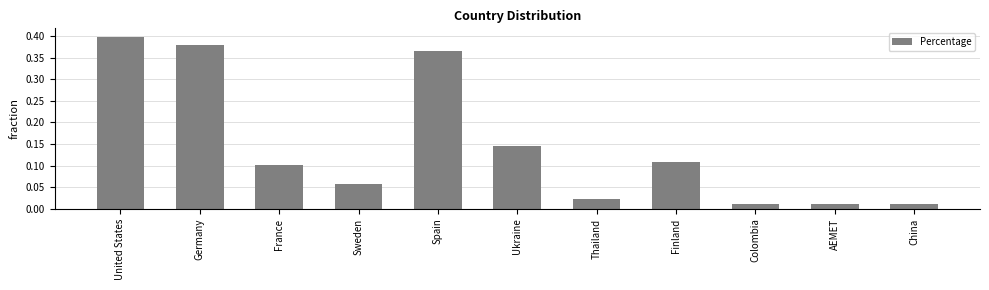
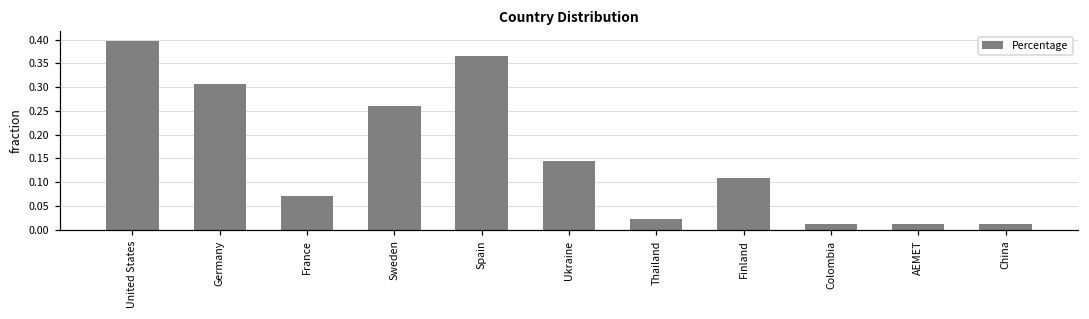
  {
    "United States": 0.40,
-   "Germany": 0.38,
-   "France": 0.10,
-   "Sweden": 0.06,
+   "Germany": 0.31,
+   "France": 0.07,
+   "Sweden": 0.26,
    "Spain": 0.37,
    "Ukraine": 0.14,
    "Thailand": 0.02,
    "Finland": 0.11,
    "Colombia": 0.01,
    "AEMET": 0.01,
    "China": 0.01
  }
